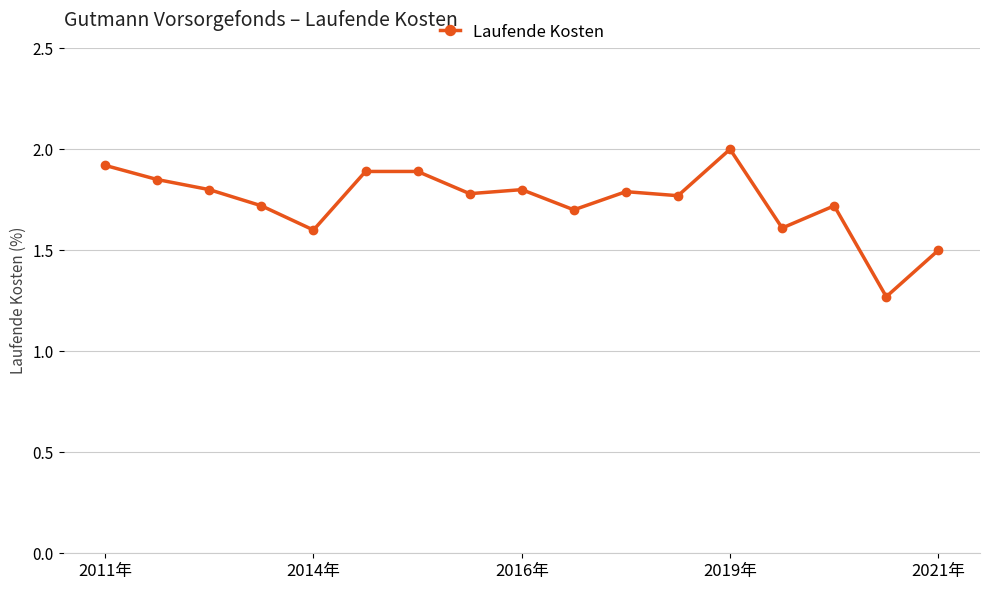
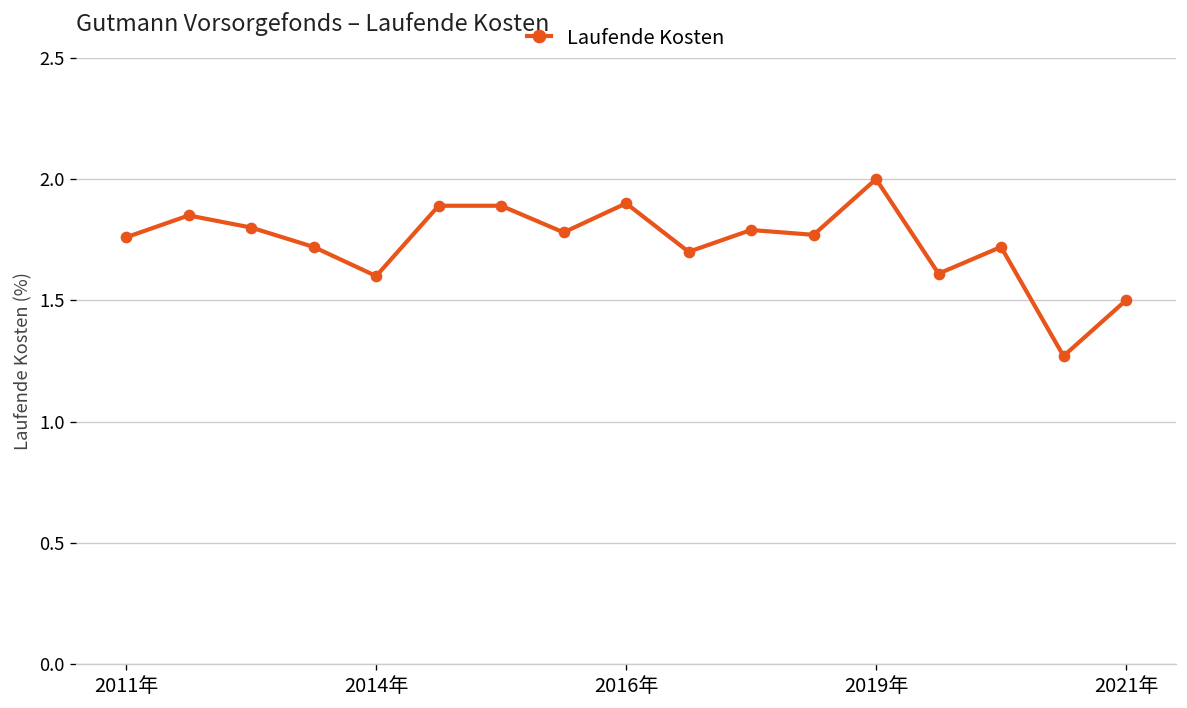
  {
-   "2011年": 1.92,
+   "2011年": 1.76,
    "2014年": 1.60,
-   "2016年": 1.8,
+   "2016年": 1.9,
    "2019年": 2.00,
    "2021年": 1.50
  }
